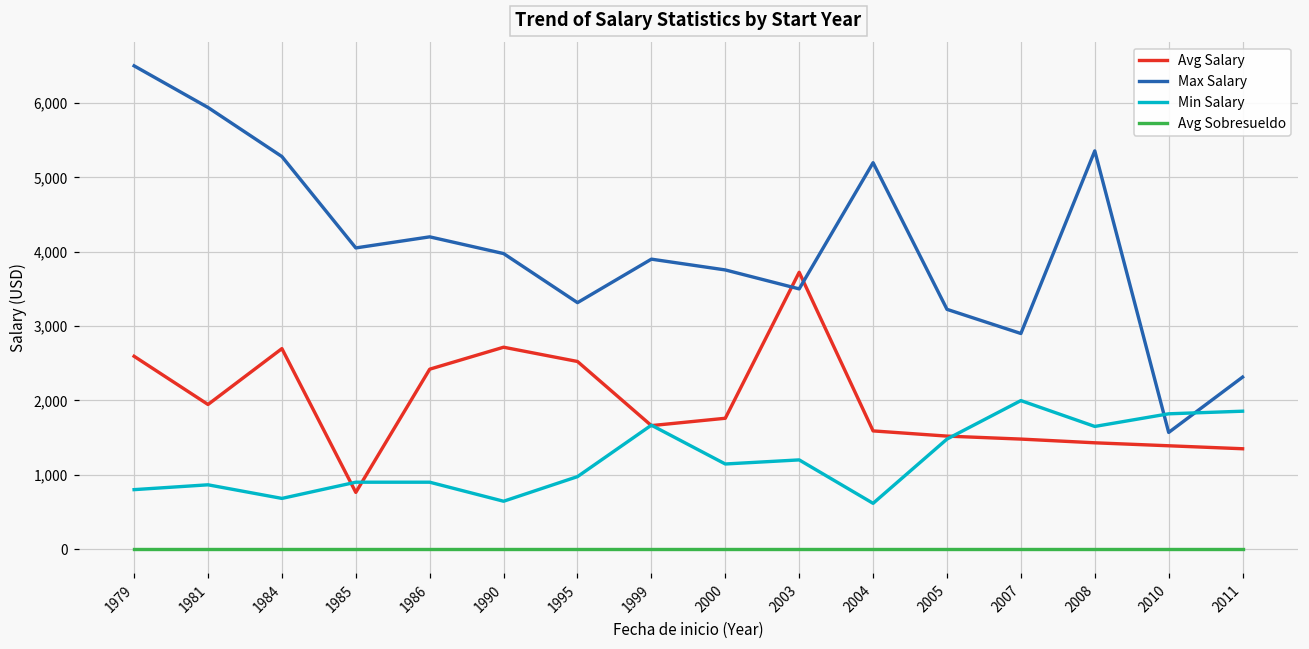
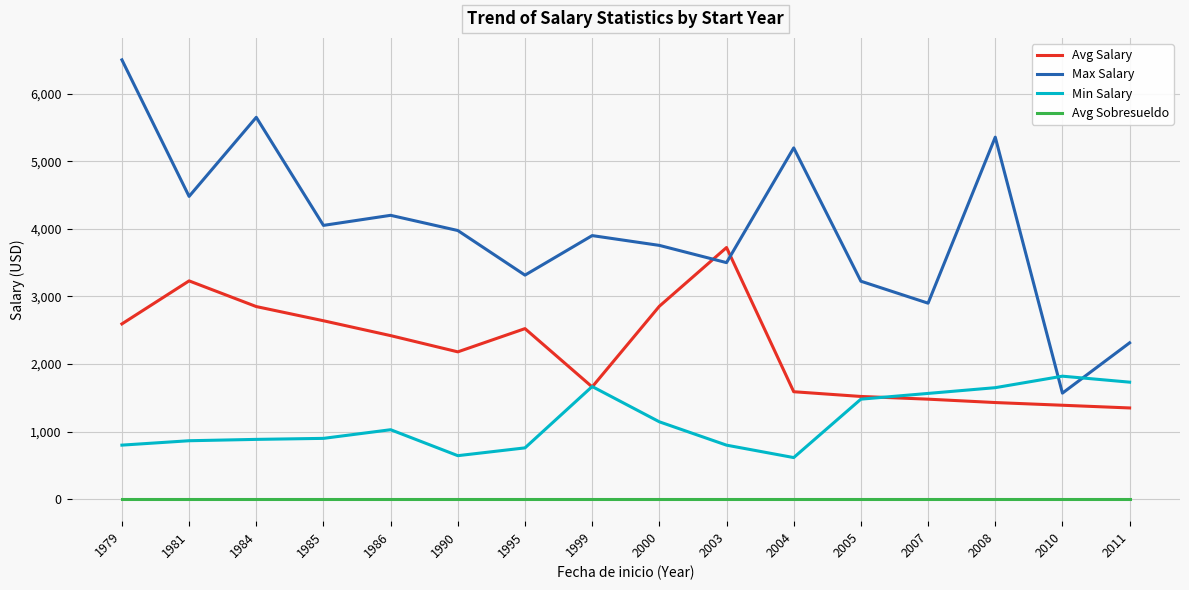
  {
    "Avg Salary": {
      "1979": "2,600",
-     "1981": "1,900",
-     "1984": "2,700",
-     "1985": "800",
+     "1981": "3,200",
+     "1984": "2,900",
+     "1985": "2,600",
      "1986": "2,400",
-     "1990": "2,700",
+     "1990": "2,200",
      "1995": "2,500",
-     "2000": "1,800",
+     "2000": "2,900",
      "2003": "3,700",
      "2004": "1,600",
      "2005": "1,500",
      "2007": "1,500",
      "2008": "1,400",
      "2010": "1,400",
      "2011": "1,400"
    },
    "Max Salary": {
      "1979": "6,500",
-     "1981": "5,900",
-     "1984": "5,300",
+     "1981": "4,500",
+     "1984": "5,700",
      "1985": "4,100",
      "1986": "4,200",
      "1990": "4,000",
      "1995": "3,300",
      "1999": "3,900",
      "2000": "3,800",
      "2003": "3,500",
      "2004": "5,200",
      "2005": "3,200",
      "2007": "2,900",
      "2008": "5,400",
      "2010": "1,600",
      "2011": "2,300"
    },
    "Min Salary": {
      "1979": "800",
      "1981": "900",
-     "1984": "700",
+     "1984": "900",
      "1985": "900",
-     "1986": "900",
+     "1986": "1,000",
      "1990": "600",
-     "1995": "1,000",
+     "1995": "800",
      "2000": "1,100",
-     "2003": "1,200",
+     "2003": "800",
      "2004": "600",
      "2005": "1,500",
-     "2007": "2,000",
+     "2007": "1,600",
      "2008": "1,700",
      "2010": "1,800",
-     "2011": "1,900"
+     "2011": "1,700"
    },
    "Avg Sobresueldo": {
      "1979": "0",
      "1981": "0",
      "1984": "0",
      "1985": "0",
      "1986": "0",
      "1990": "0",
      "1995": "0",
      "1999": "0",
      "2000": "0",
      "2003": "0",
      "2004": "0",
      "2005": "0",
      "2007": "0",
      "2008": "0",
      "2010": "0",
      "2011": "0"
    }
  }
